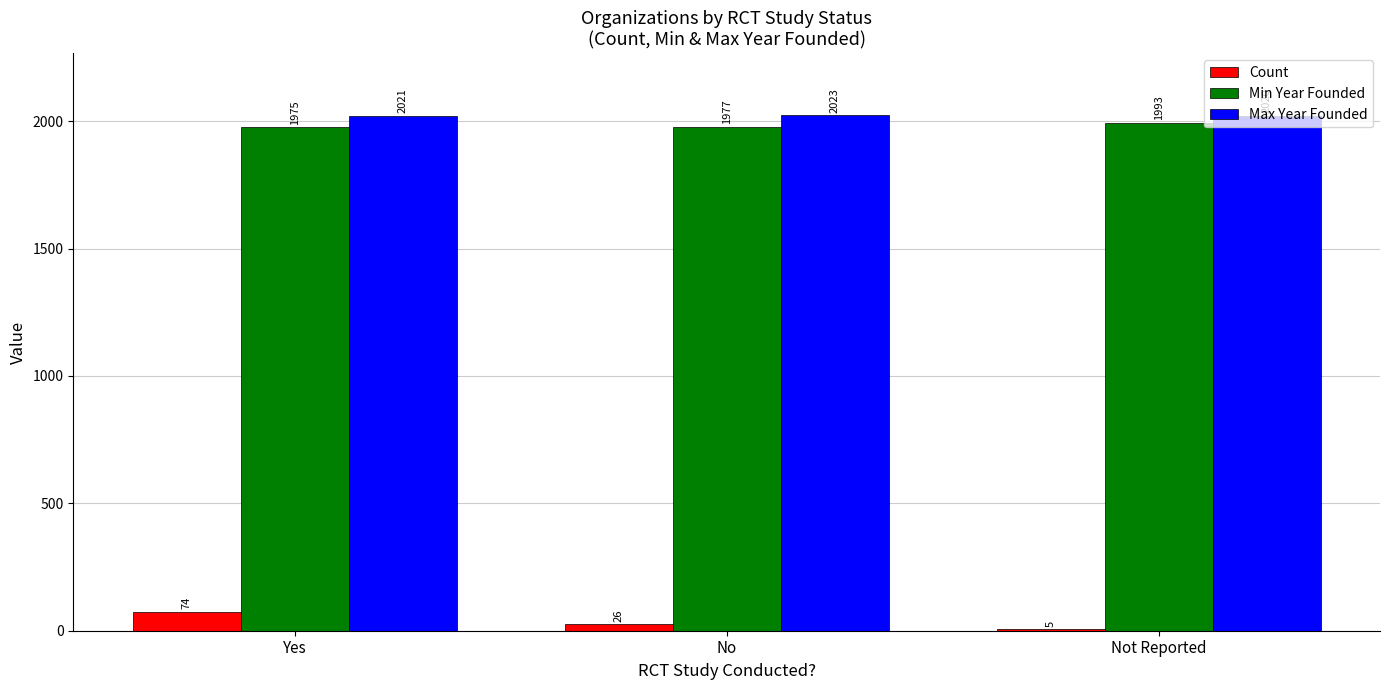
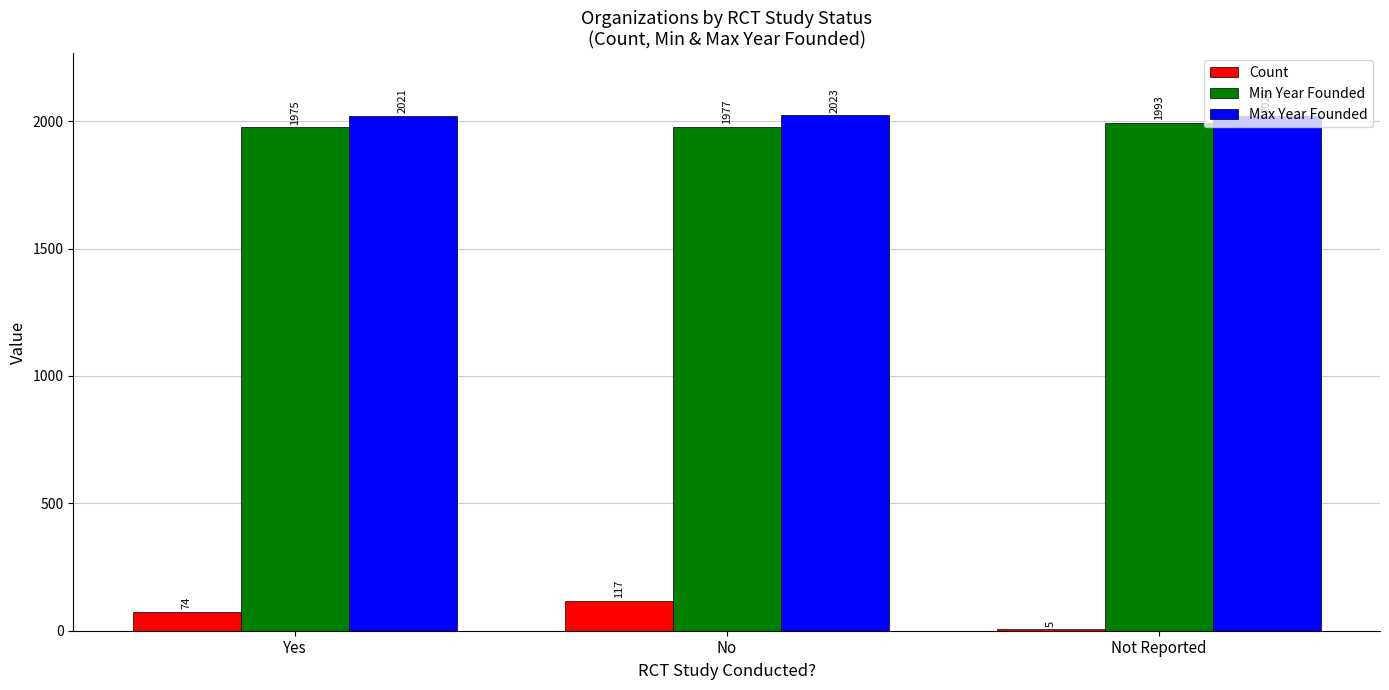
  {
    "Count": {
      "Yes": 74,
-     "No": 26,
+     "No": 117,
      "Not Reported": 5
    },
    "Min Year Founded": {
      "Yes": 1975,
      "No": 1977,
      "Not Reported": 1993
    },
    "Max Year Founded": {
      "Yes": 2021,
      "No": 2023
    }
  }
